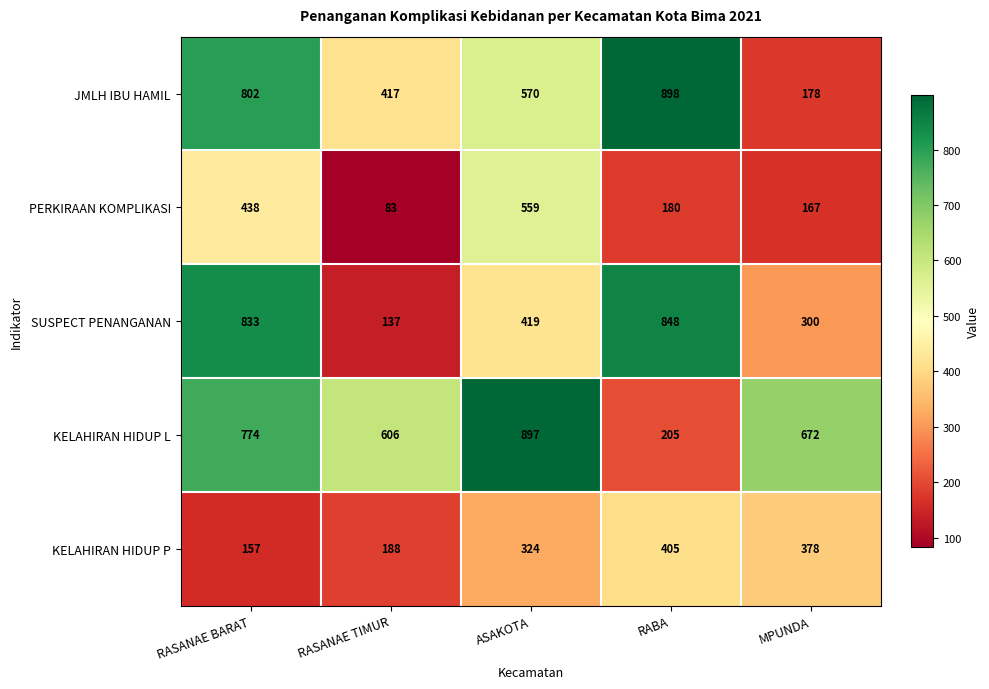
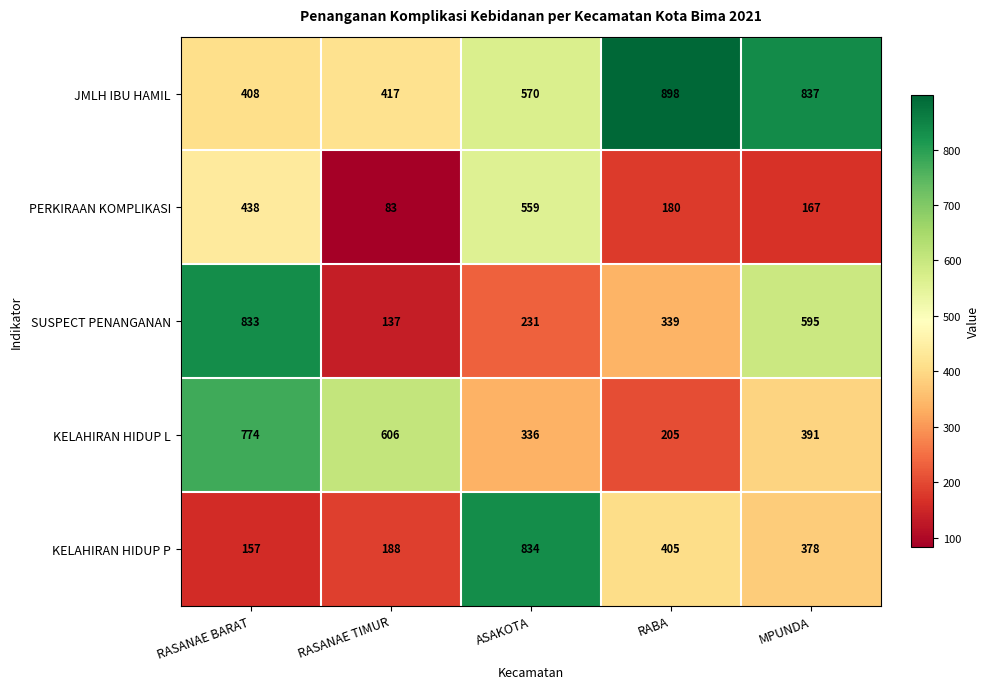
  {
    "JMLH IBU HAMIL": {
-     "RASANAE BARAT": 802,
+     "RASANAE BARAT": 408,
      "RASANAE TIMUR": 417,
      "ASAKOTA": 570,
      "RABA": 898,
-     "MPUNDA": 178
+     "MPUNDA": 837
    },
    "PERKIRAAN KOMPLIKASI": {
      "RASANAE BARAT": 438,
      "RASANAE TIMUR": 83,
      "ASAKOTA": 559,
      "RABA": 180,
      "MPUNDA": 167
    },
    "SUSPECT PENANGANAN": {
      "RASANAE BARAT": 833,
      "RASANAE TIMUR": 137,
-     "ASAKOTA": 419,
-     "RABA": 848,
-     "MPUNDA": 300
+     "ASAKOTA": 231,
+     "RABA": 339,
+     "MPUNDA": 595
    },
    "KELAHIRAN HIDUP L": {
      "RASANAE BARAT": 774,
      "RASANAE TIMUR": 606,
-     "ASAKOTA": 897,
+     "ASAKOTA": 336,
      "RABA": 205,
-     "MPUNDA": 672
+     "MPUNDA": 391
    },
    "KELAHIRAN HIDUP P": {
      "RASANAE BARAT": 157,
      "RASANAE TIMUR": 188,
-     "ASAKOTA": 324,
+     "ASAKOTA": 834,
      "RABA": 405,
      "MPUNDA": 378
    }
  }
